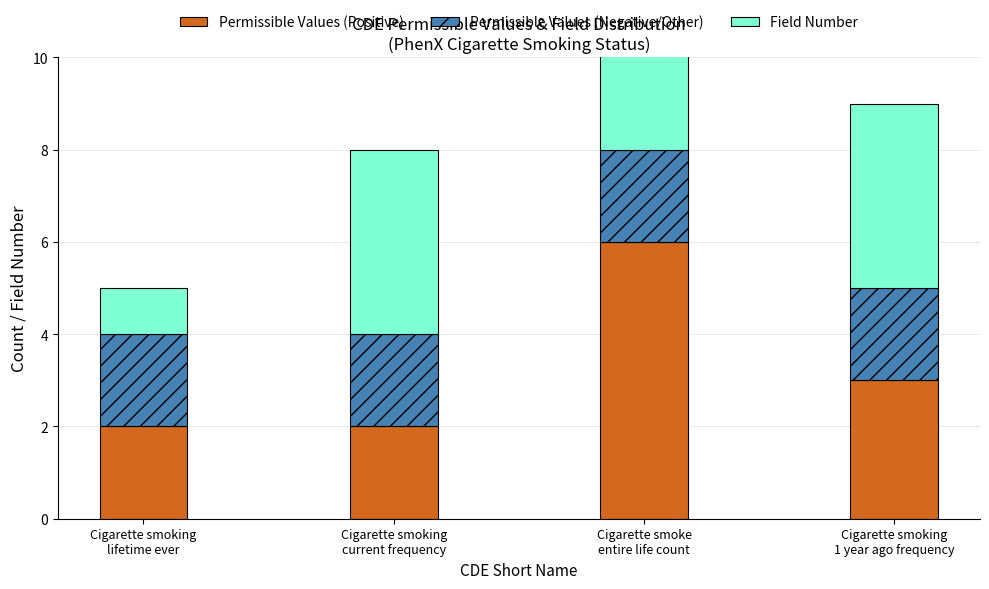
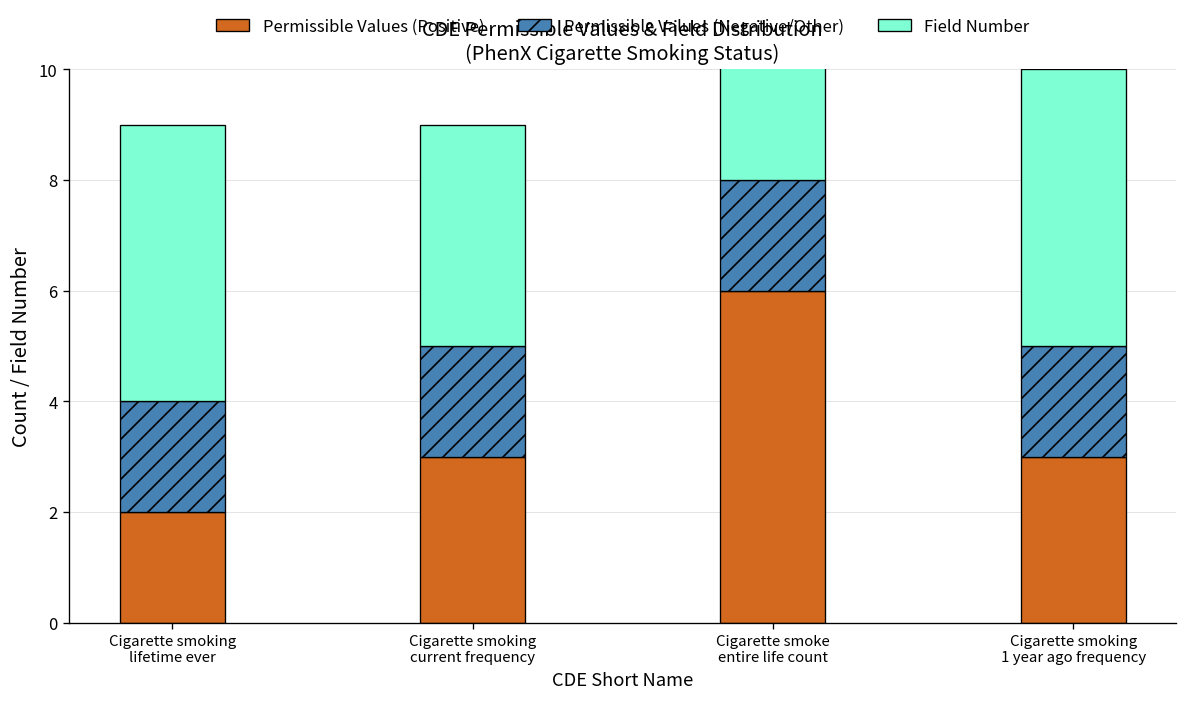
  {
    "Permissible Values (Positive)": {
      "Cigarette smoking lifetime ever": 2,
-     "Cigarette smoking current frequency": 2,
+     "Cigarette smoking current frequency": 3,
      "Cigarette smoke entire life count": 6,
      "Cigarette smoking 1 year ago frequency": 3
    },
    "Permissible Values (Negative/Other)": {
      "Cigarette smoking lifetime ever": 2,
      "Cigarette smoking current frequency": 2,
      "Cigarette smoke entire life count": 2,
      "Cigarette smoking 1 year ago frequency": 2
    },
    "Field Number": {
-     "Cigarette smoking lifetime ever": 1,
+     "Cigarette smoking lifetime ever": 5,
      "Cigarette smoking current frequency": 4,
-     "Cigarette smoking 1 year ago frequency": 4
+     "Cigarette smoking 1 year ago frequency": 5
    }
  }
